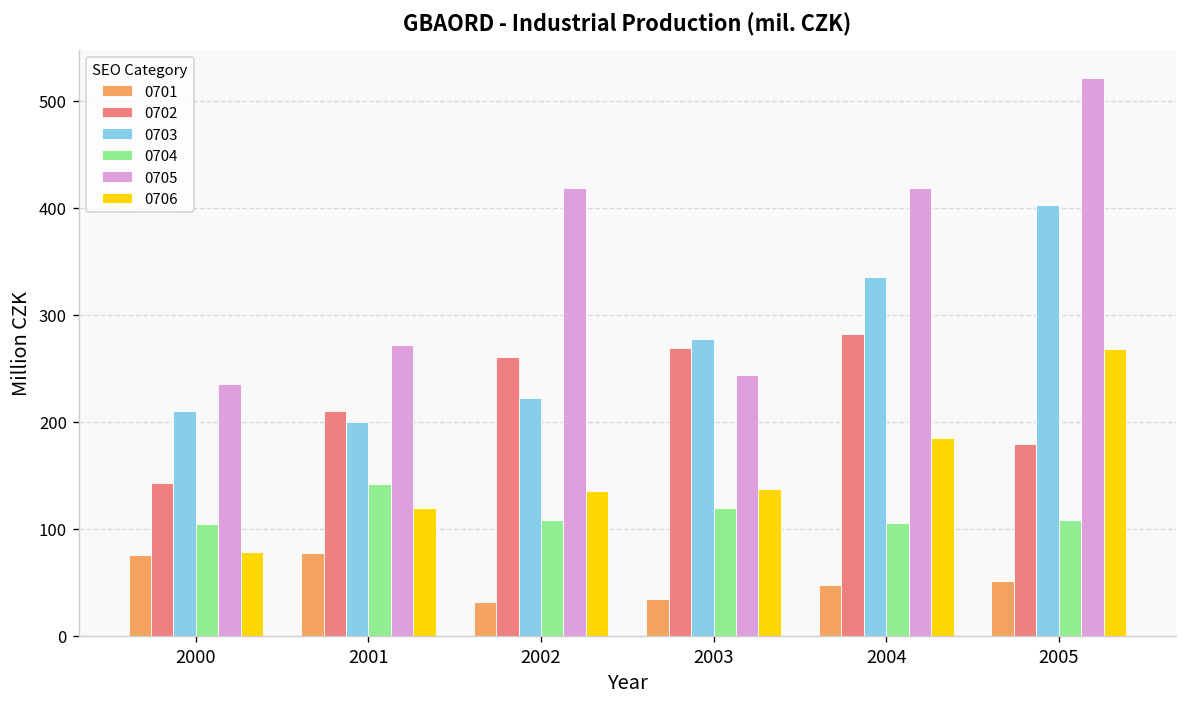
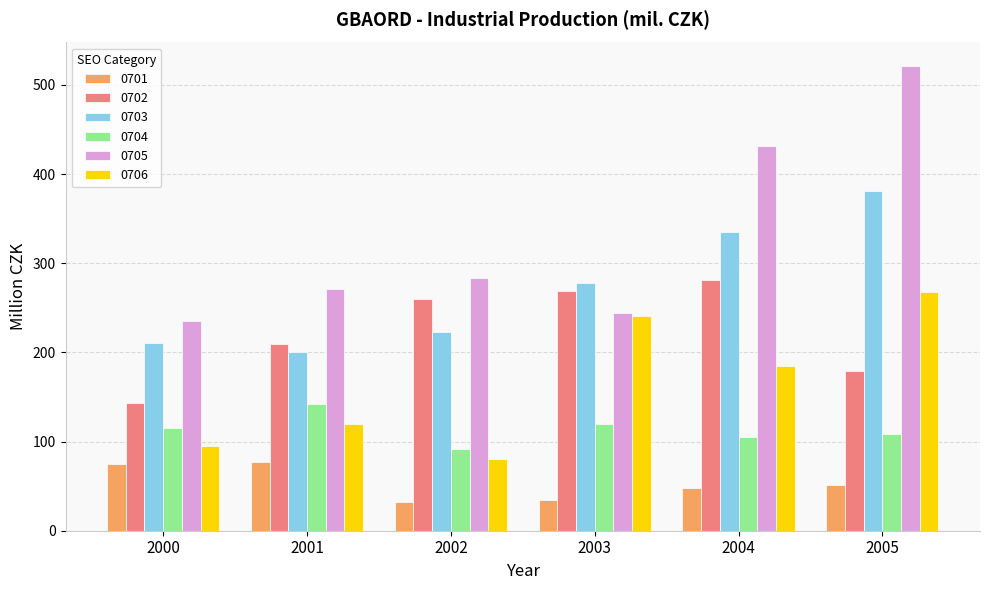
  {
    "0703": {
      "2000": 210,
      "2001": 200,
      "2002": 220,
      "2003": 280,
      "2004": 340,
-     "2005": 400
+     "2005": 380
    },
    "0704": {
-     "2000": 100,
+     "2000": 120,
      "2001": 140,
-     "2002": 110,
+     "2002": 90,
      "2003": 120,
      "2004": 110,
      "2005": 110
    },
    "0705": {
      "2000": 240,
      "2001": 270,
-     "2002": 420,
+     "2002": 280,
      "2003": 240,
-     "2004": 420,
+     "2004": 430,
      "2005": 520
    },
    "0706": {
-     "2000": 80,
+     "2000": 90,
      "2001": 120,
-     "2002": 140,
-     "2003": 140,
+     "2002": 80,
+     "2003": 240,
      "2004": 180,
      "2005": 270
    }
  }
